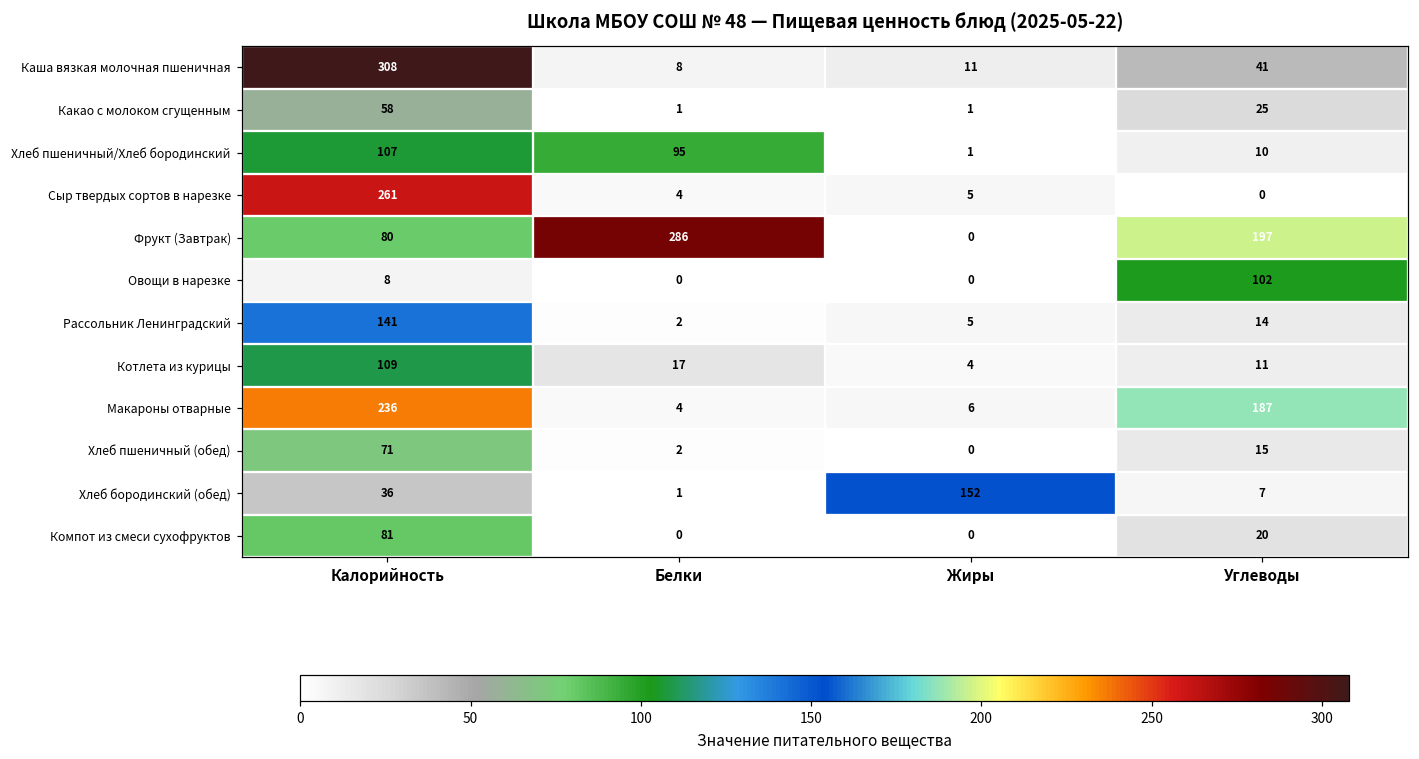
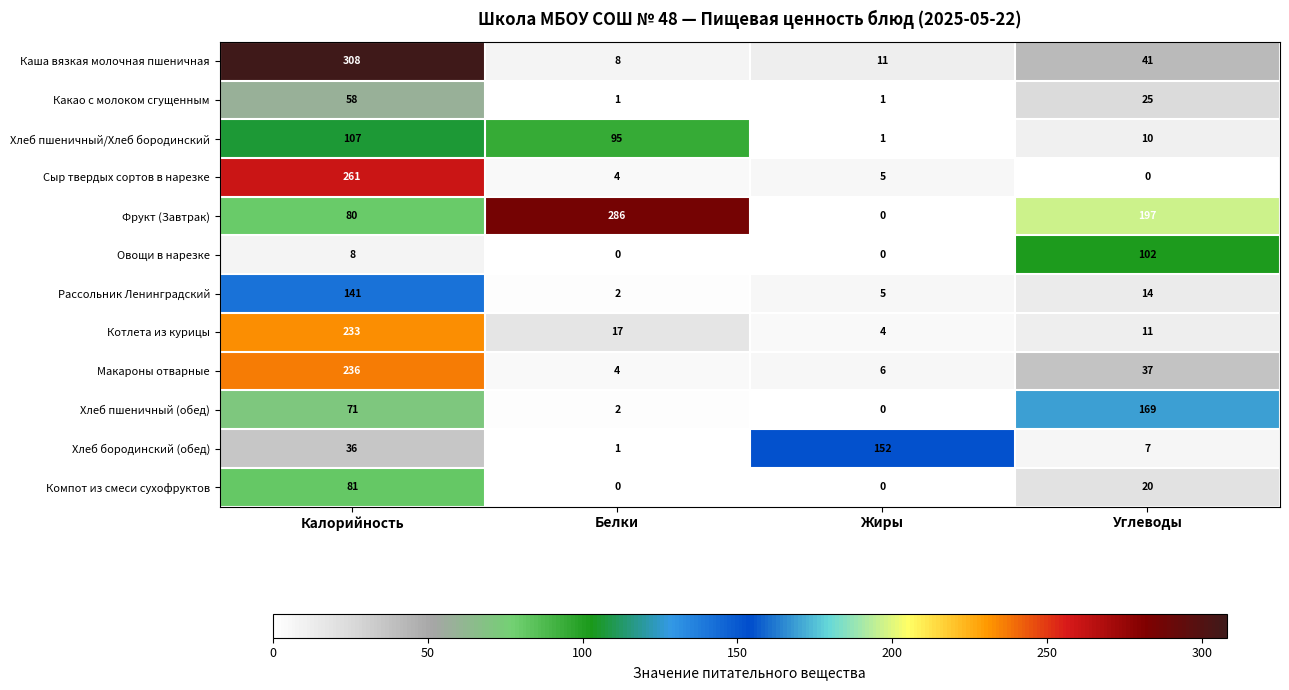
  {
    "Каша вязкая молочная пшеничная": {
      "Калорийность": 308,
      "Белки": 8,
      "Жиры": 11,
      "Углеводы": 41
    },
    "Какао с молоком сгущенным": {
      "Калорийность": 58,
      "Белки": 1,
      "Жиры": 1,
      "Углеводы": 25
    },
    "Хлеб пшеничный/Хлеб бородинский": {
      "Калорийность": 107,
      "Белки": 95,
      "Жиры": 1,
      "Углеводы": 10
    },
    "Сыр твердых сортов в нарезке": {
      "Калорийность": 261,
      "Белки": 4,
      "Жиры": 5,
      "Углеводы": 0
    },
    "Фрукт (Завтрак)": {
      "Калорийность": 80,
      "Белки": 286,
      "Жиры": 0,
      "Углеводы": 197
    },
    "Овощи в нарезке": {
      "Калорийность": 8,
      "Белки": 0,
      "Жиры": 0,
      "Углеводы": 102
    },
    "Рассольник Ленинградский": {
      "Калорийность": 141,
      "Белки": 2,
      "Жиры": 5,
      "Углеводы": 14
    },
    "Котлета из курицы": {
-     "Калорийность": 109,
+     "Калорийность": 233,
      "Белки": 17,
      "Жиры": 4,
      "Углеводы": 11
    },
    "Макароны отварные": {
      "Калорийность": 236,
      "Белки": 4,
      "Жиры": 6,
-     "Углеводы": 187
+     "Углеводы": 37
    },
    "Хлеб пшеничный (обед)": {
      "Калорийность": 71,
      "Белки": 2,
      "Жиры": 0,
-     "Углеводы": 15
+     "Углеводы": 169
    },
    "Хлеб бородинский (обед)": {
      "Калорийность": 36,
      "Белки": 1,
      "Жиры": 152,
      "Углеводы": 7
    },
    "Компот из смеси сухофруктов": {
      "Калорийность": 81,
      "Белки": 0,
      "Жиры": 0,
      "Углеводы": 20
    }
  }
